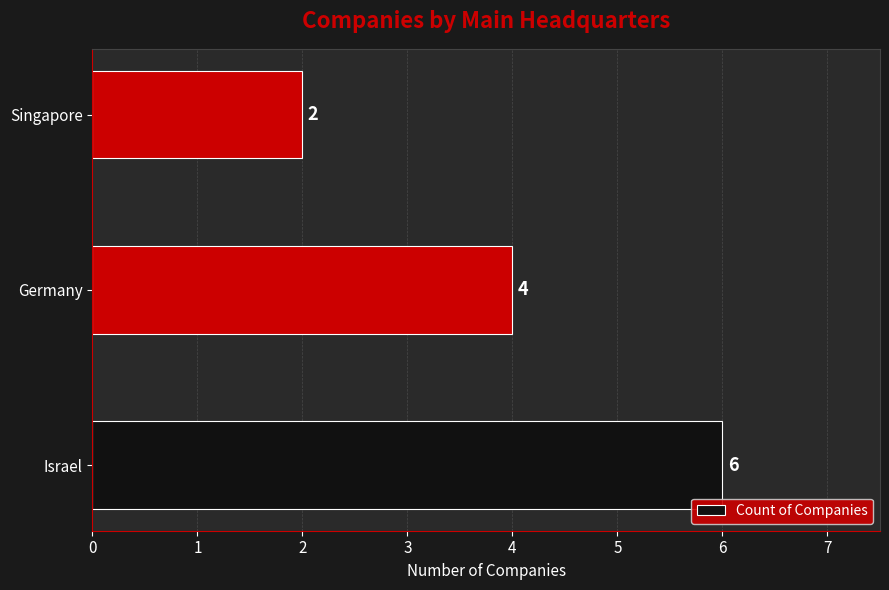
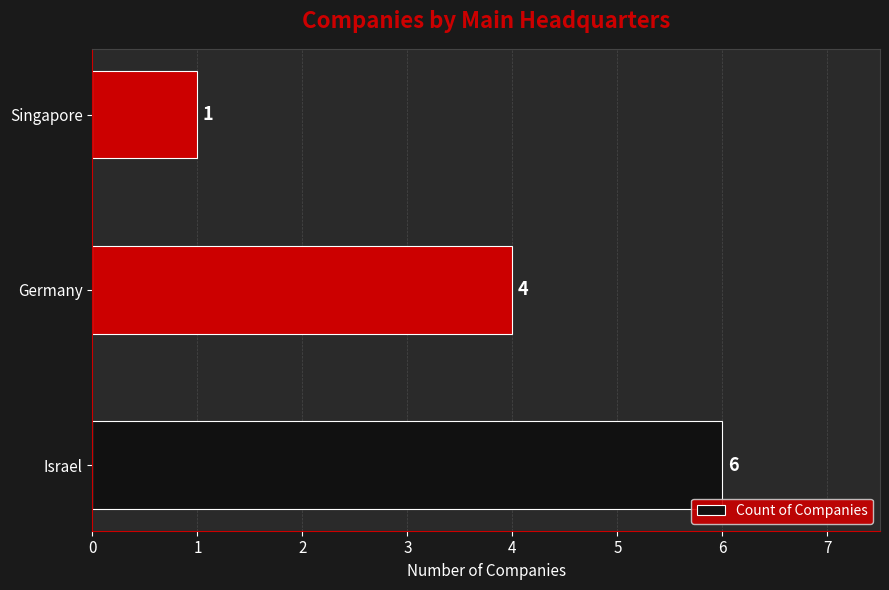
  {
-   "Singapore": 2,
+   "Singapore": 1,
    "Germany": 4,
    "Israel": 6
  }
